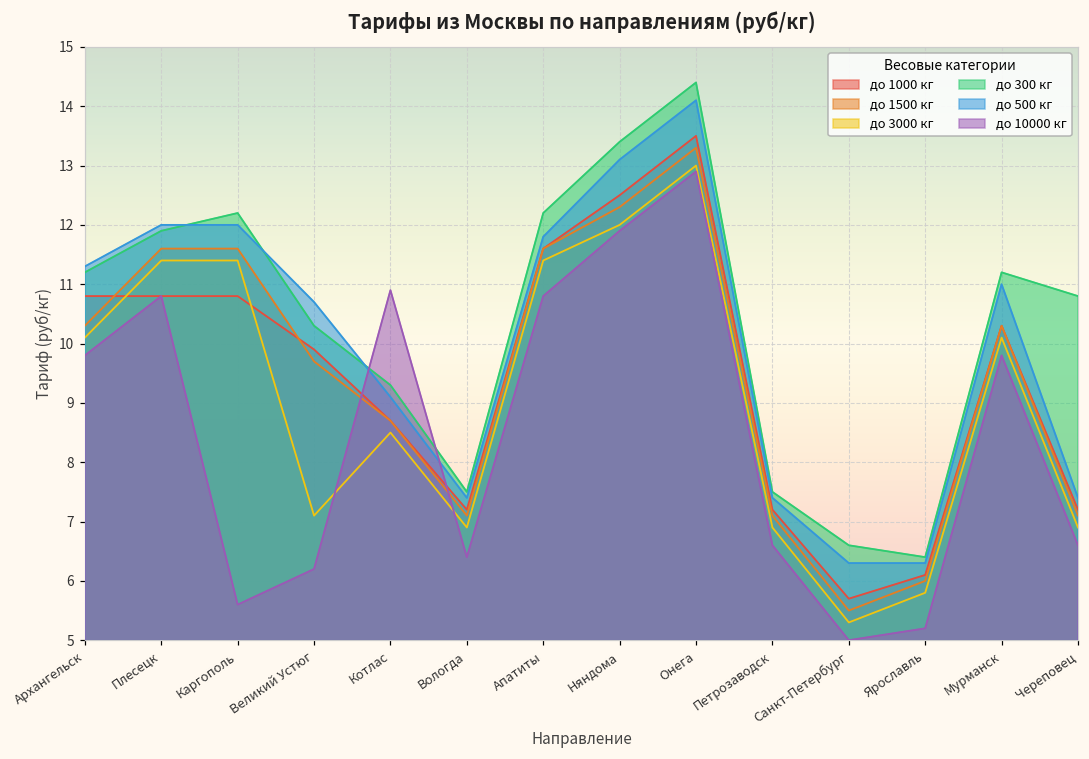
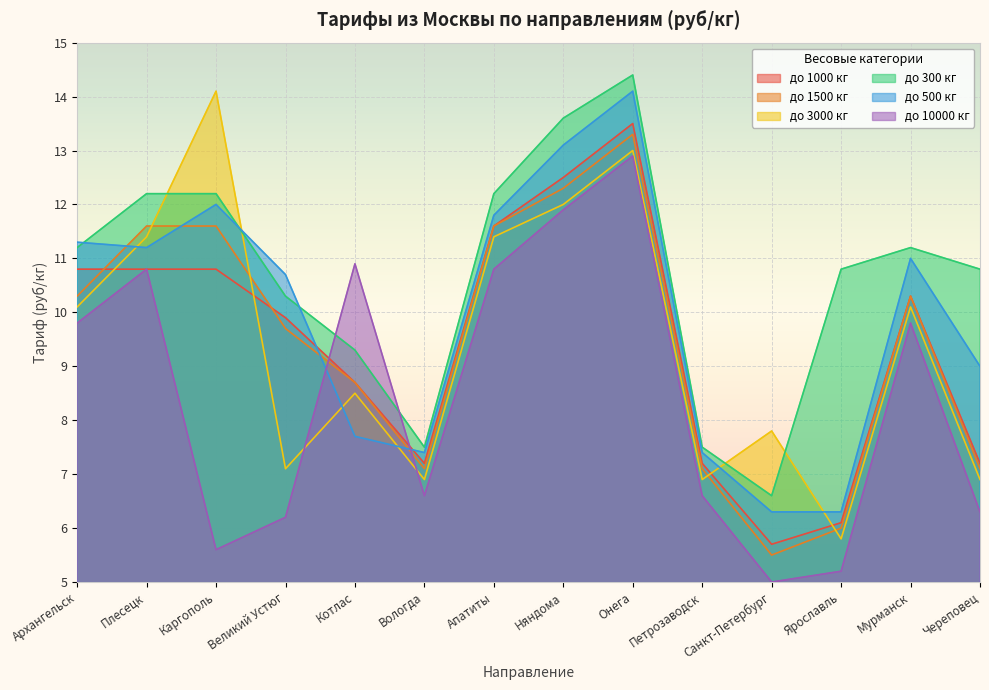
  {
    "до 3000 кг": {
      "Архангельск": 10.1,
      "Плесецк": 11.4,
-     "Каргополь": 11.4,
+     "Каргополь": 14.1,
      "Великий Устюг": 7.1,
      "Котлас": 8.5,
      "Вологда": 6.9,
      "Апатиты": 11.4,
      "Няндома": 12.0,
      "Онега": 13.0,
      "Петрозаводск": 6.9,
-     "Санкт-Петербург": 5.3,
+     "Санкт-Петербург": 7.8,
      "Ярославль": 5.8,
      "Мурманск": 10.1,
      "Череповец": 6.9
    },
    "до 300 кг": {
      "Архангельск": 11.2,
-     "Плесецк": 11.9,
+     "Плесецк": 12.2,
      "Каргополь": 12.2,
      "Великий Устюг": 10.3,
      "Котлас": 9.3,
      "Вологда": 7.5,
      "Апатиты": 12.2,
-     "Няндома": 13.4,
+     "Няндома": 13.6,
      "Онега": 14.4,
      "Петрозаводск": 7.5,
      "Санкт-Петербург": 6.6,
-     "Ярославль": 6.4,
+     "Ярославль": 10.8,
      "Мурманск": 11.2,
      "Череповец": 10.8
    },
    "до 500 кг": {
      "Архангельск": 11.3,
-     "Плесецк": 12.0,
+     "Плесецк": 11.2,
      "Каргополь": 12.0,
      "Великий Устюг": 10.7,
-     "Котлас": 9.1,
+     "Котлас": 7.7,
      "Вологда": 7.4,
      "Апатиты": 11.8,
      "Няндома": 13.1,
      "Онега": 14.1,
      "Петрозаводск": 7.4,
      "Санкт-Петербург": 6.3,
      "Ярославль": 6.3,
      "Мурманск": 11.0,
-     "Череповец": 7.4
+     "Череповец": 9.0
    },
    "до 10000 кг": {
      "Архангельск": 9.8,
      "Каргополь": 5.6,
      "Великий Устюг": 6.2,
      "Котлас": 10.9,
-     "Вологда": 6.4,
+     "Вологда": 6.6,
      "Апатиты": 10.8,
      "Няндома": 11.9,
      "Онега": 12.9,
      "Петрозаводск": 6.6,
      "Санкт-Петербург": 5.0,
      "Ярославль": 5.2,
      "Мурманск": 9.8,
-     "Череповец": 6.6
+     "Череповец": 6.3
    }
  }
